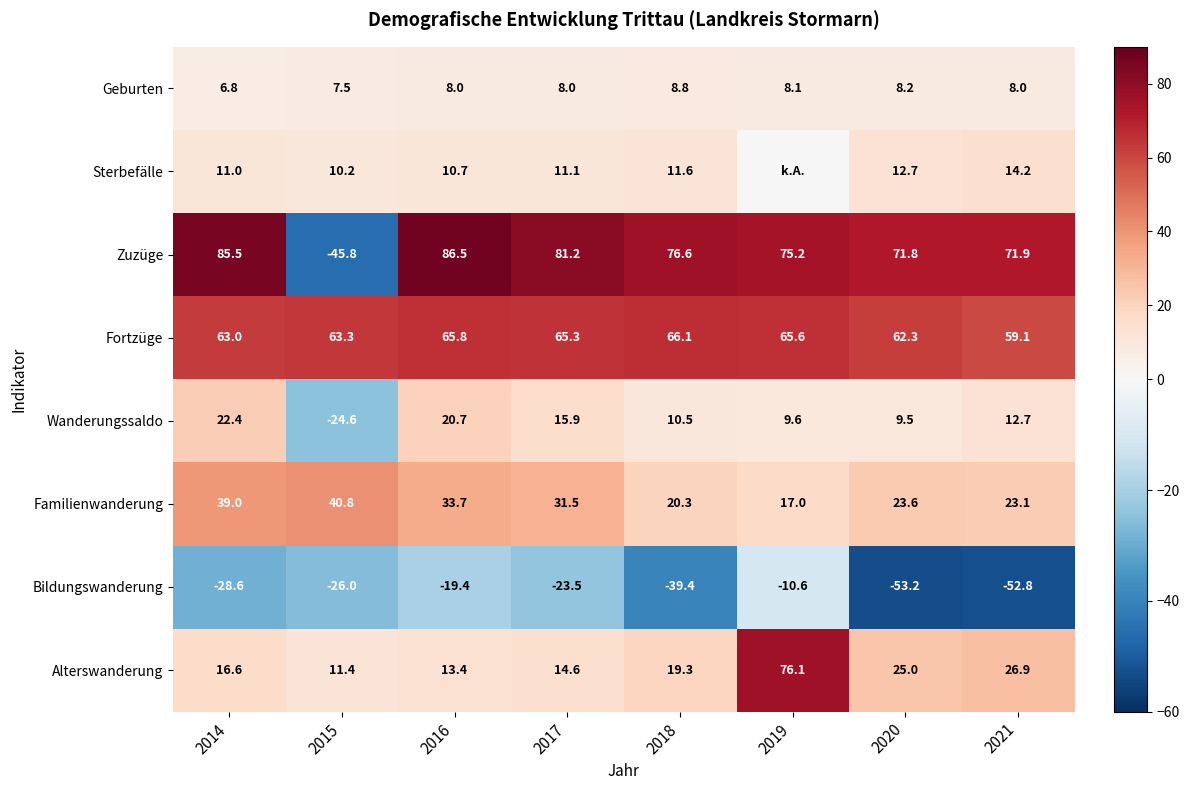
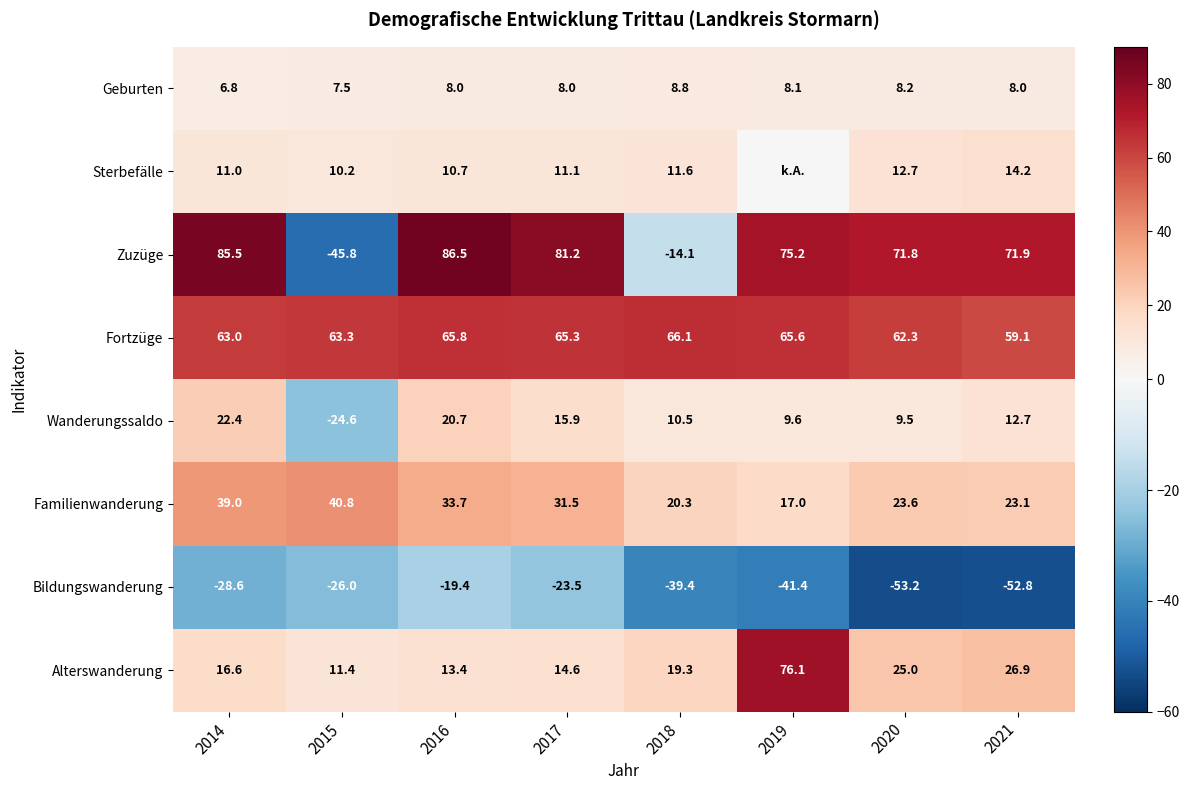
  {
    "Geburten": {
      "2014": 6.8,
      "2015": 7.5,
      "2016": 8.0,
      "2017": 8.0,
      "2018": 8.8,
      "2019": 8.1,
      "2020": 8.2,
      "2021": 8.0
    },
    "Sterbefälle": {
      "2014": 11.0,
      "2015": 10.2,
      "2016": 10.7,
      "2017": 11.1,
      "2018": 11.6,
      "2020": 12.7,
      "2021": 14.2
    },
    "Zuzüge": {
      "2014": 85.5,
      "2015": -45.8,
      "2016": 86.5,
      "2017": 81.2,
-     "2018": 76.6,
+     "2018": -14.1,
      "2019": 75.2,
      "2020": 71.8,
      "2021": 71.9
    },
    "Fortzüge": {
      "2014": 63.0,
      "2015": 63.3,
      "2016": 65.8,
      "2017": 65.3,
      "2018": 66.1,
      "2019": 65.6,
      "2020": 62.3,
      "2021": 59.1
    },
    "Wanderungssaldo": {
      "2014": 22.4,
      "2015": -24.6,
      "2016": 20.7,
      "2017": 15.9,
      "2018": 10.5,
      "2019": 9.6,
      "2020": 9.5,
      "2021": 12.7
    },
    "Familienwanderung": {
      "2014": 39.0,
      "2015": 40.8,
      "2016": 33.7,
      "2017": 31.5,
      "2018": 20.3,
      "2019": 17.0,
      "2020": 23.6,
      "2021": 23.1
    },
    "Bildungswanderung": {
      "2014": -28.6,
      "2015": -26.0,
      "2016": -19.4,
      "2017": -23.5,
      "2018": -39.4,
-     "2019": -10.6,
+     "2019": -41.4,
      "2020": -53.2,
      "2021": -52.8
    },
    "Alterswanderung": {
      "2014": 16.6,
      "2015": 11.4,
      "2016": 13.4,
      "2017": 14.6,
      "2018": 19.3,
      "2019": 76.1,
      "2020": 25.0,
      "2021": 26.9
    }
  }
